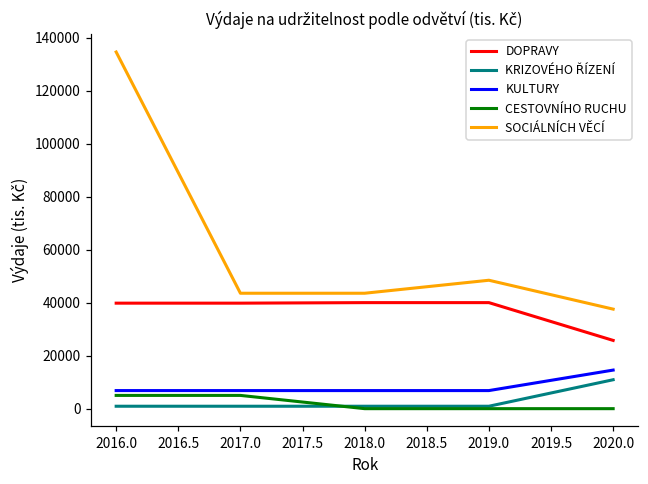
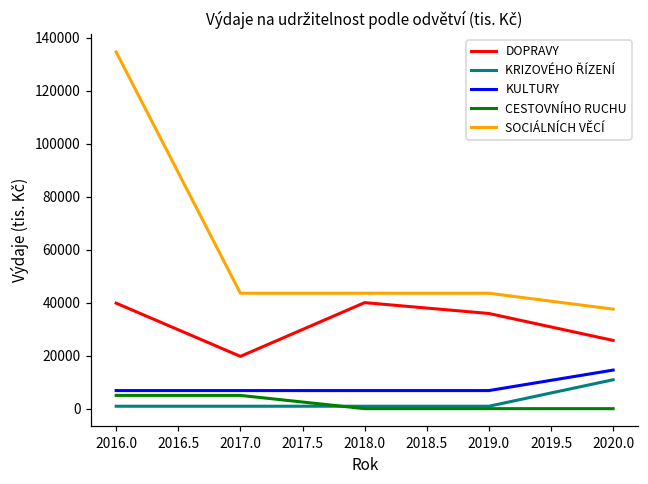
  {
    "DOPRAVY": {
      "2016.0": 40000,
-     "2017.0": 40000,
+     "2017.0": 20000,
      "2018.0": 40000,
-     "2019.0": 40000,
+     "2019.0": 36000,
      "2020.0": 26000
    },
    "KRIZOVÉHO ŘÍZENÍ": {
      "2016.0": 1000,
      "2017.0": 1000,
      "2020.0": 11000
    },
    "KULTURY": {
      "2016.0": 7000,
      "2017.0": 7000,
      "2018.0": 7000,
      "2019.0": 7000,
      "2020.0": 15000
    },
    "CESTOVNÍHO RUCHU": {
      "2016.0": 5000,
      "2017.0": 5000,
      "2020.0": 0
    },
    "SOCIÁLNÍCH VĚCÍ": {
      "2016.0": 135000,
      "2017.0": 44000,
      "2018.0": 44000,
-     "2019.0": 48000,
+     "2019.0": 44000,
      "2020.0": 38000
    }
  }
